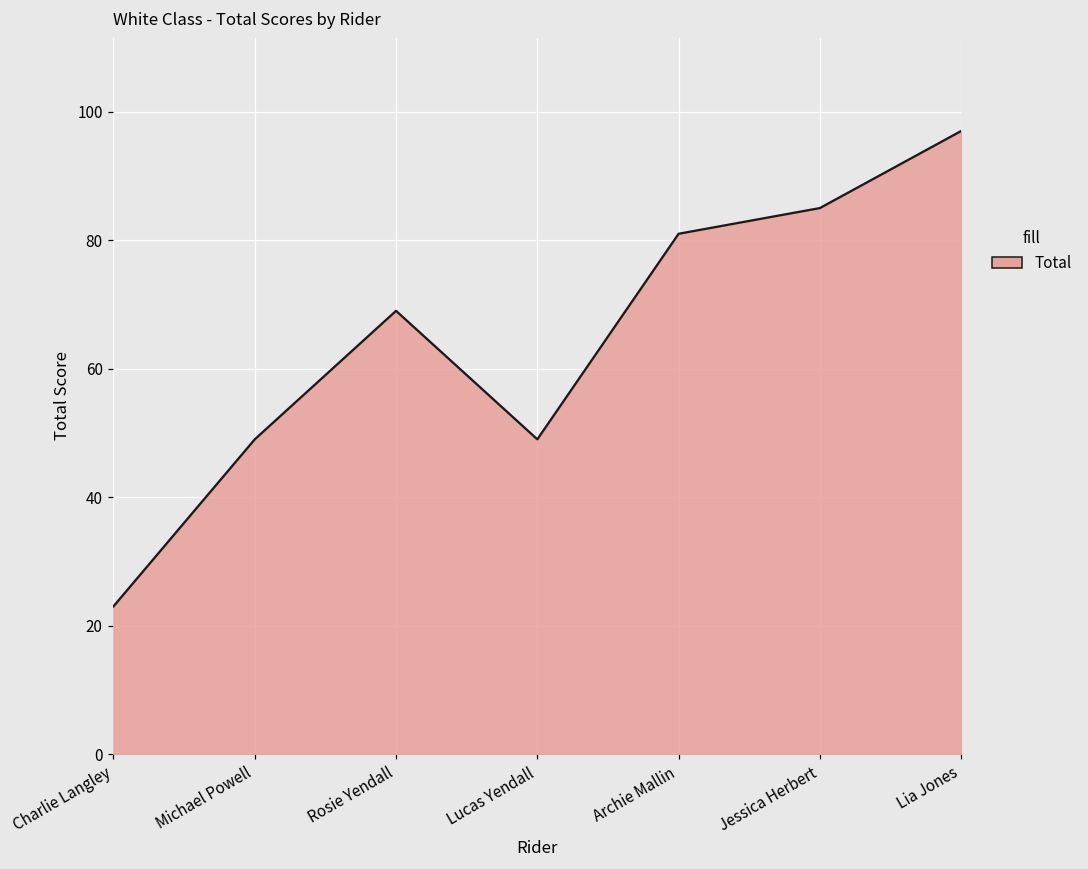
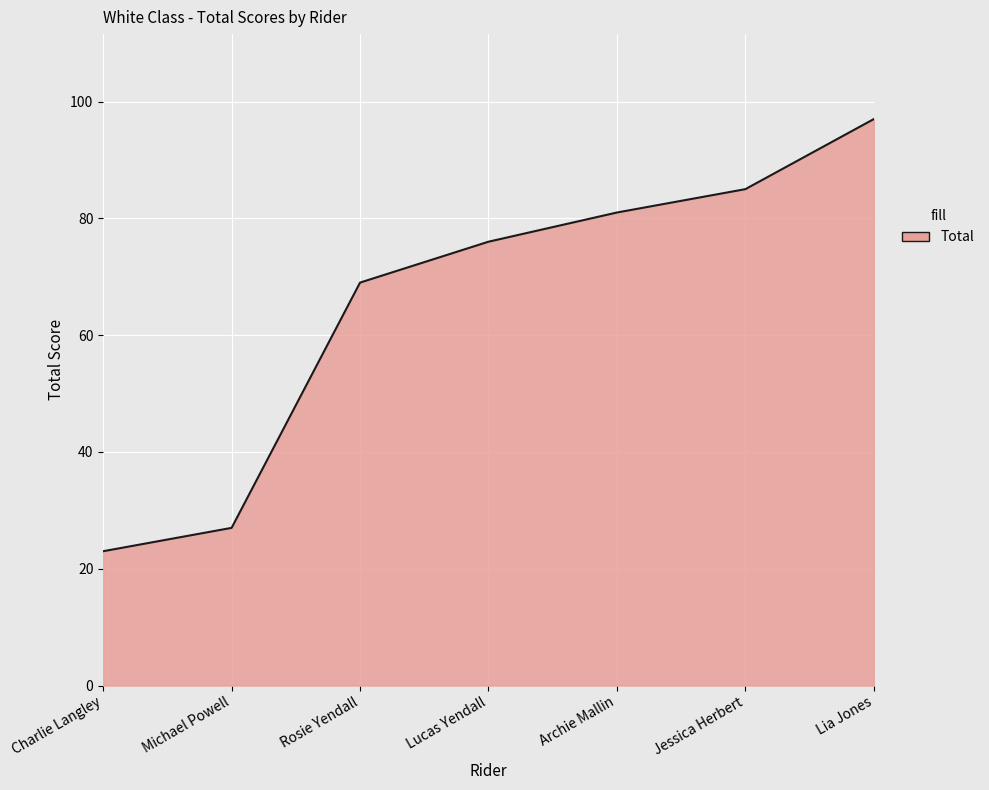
  {
    "Charlie Langley": 23,
-   "Michael Powell": 49,
+   "Michael Powell": 27,
    "Rosie Yendall": 69,
-   "Lucas Yendall": 49,
+   "Lucas Yendall": 76,
    "Archie Mallin": 81,
    "Jessica Herbert": 85,
    "Lia Jones": 97
  }
